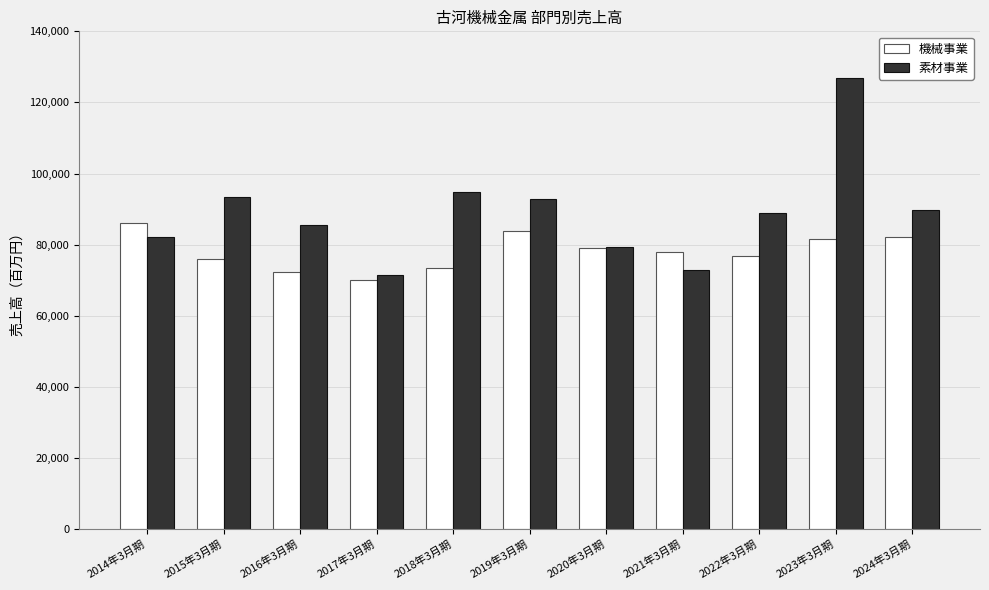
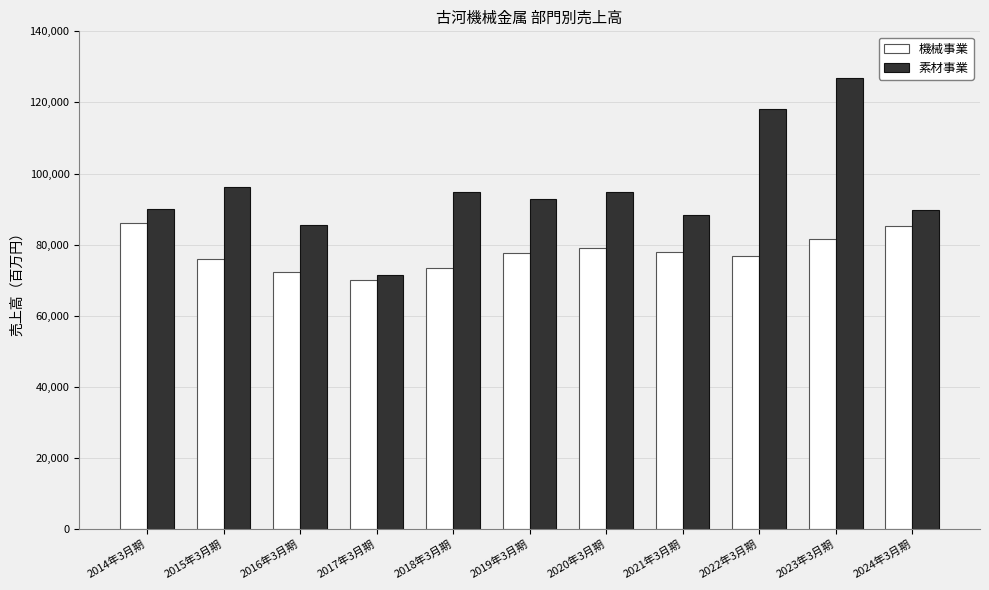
  {
    "機械事業": {
      "2014年3月期": "86,000",
      "2015年3月期": "76,000",
      "2016年3月期": "72,000",
      "2017年3月期": "70,000",
      "2018年3月期": "73,000",
-     "2019年3月期": "84,000",
+     "2019年3月期": "78,000",
      "2020年3月期": "79,000",
      "2021年3月期": "78,000",
      "2022年3月期": "77,000",
      "2023年3月期": "82,000",
-     "2024年3月期": "82,000"
+     "2024年3月期": "85,000"
    },
    "素材事業": {
-     "2014年3月期": "82,000",
-     "2015年3月期": "93,000",
+     "2014年3月期": "90,000",
+     "2015年3月期": "96,000",
      "2016年3月期": "86,000",
      "2017年3月期": "72,000",
      "2018年3月期": "95,000",
      "2019年3月期": "93,000",
-     "2020年3月期": "79,000",
-     "2021年3月期": "73,000",
-     "2022年3月期": "89,000",
+     "2020年3月期": "95,000",
+     "2021年3月期": "88,000",
+     "2022年3月期": "118,000",
      "2023年3月期": "127,000",
      "2024年3月期": "90,000"
    }
  }
